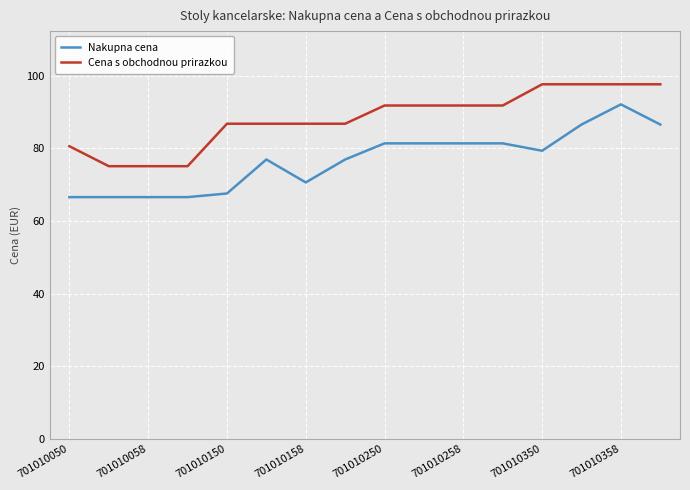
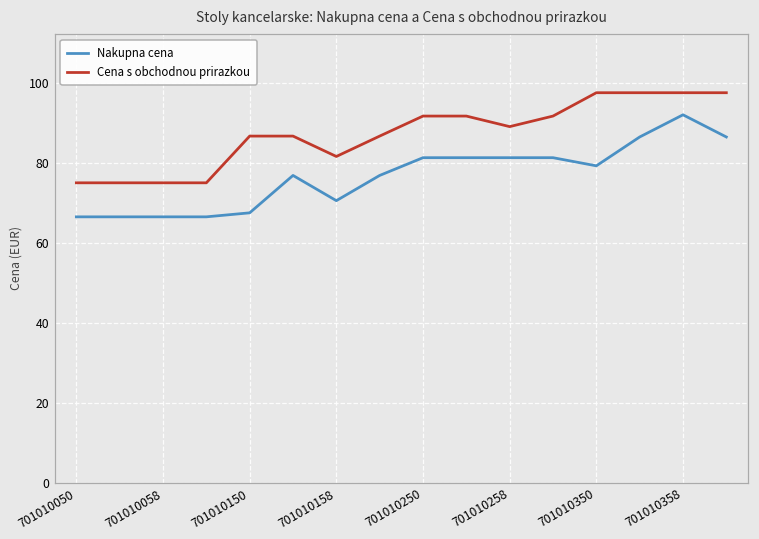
  {
    "Nakupna cena": {
      "701010050": 67,
      "701010058": 67,
      "701010150": 68,
      "701010158": 71,
      "701010250": 81,
      "701010258": 81,
      "701010350": 79,
      "701010358": 92
    },
    "Cena s obchodnou prirazkou": {
-     "701010050": 81,
+     "701010050": 75,
      "701010058": 75,
      "701010150": 87,
-     "701010158": 87,
+     "701010158": 82,
      "701010250": 92,
-     "701010258": 92,
+     "701010258": 89,
      "701010350": 98,
      "701010358": 98
    }
  }
